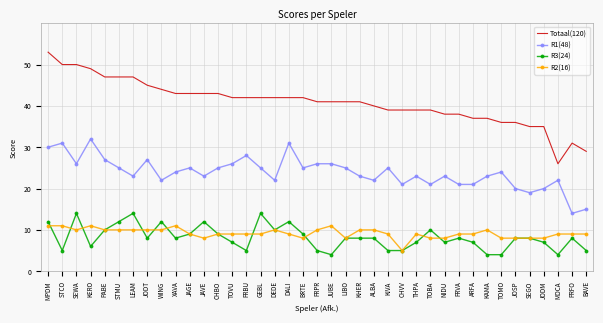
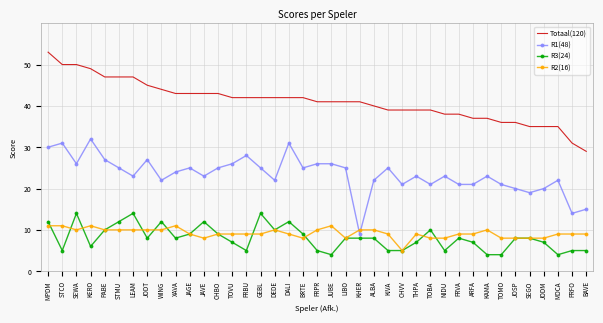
  {
    "Totaal(120)": {
      "MPDM": 53,
      "STCO": 50,
      "SEWA": 50,
      "KERO": 49,
      "PABE": 47,
      "STMU": 47,
      "LEAM": 47,
      "JODT": 45,
      "WING": 44,
      "XAVA": 43,
      "JAGE": 43,
      "JAVE": 43,
      "CHBO": 43,
      "TOVU": 42,
      "FRBU": 42,
      "GEBL": 42,
      "DEDE": 42,
      "DALI": 42,
      "BRTE": 42,
      "FRPR": 41,
      "JUBE": 41,
      "LIBO": 41,
      "KHER": 41,
      "ALBA": 40,
      "KIVA": 39,
      "CHVV": 39,
      "THPA": 39,
      "TOBA": 39,
      "NIDU": 38,
      "FRVA": 38,
      "ARFA": 37,
      "KAMA": 37,
      "TOMO": 36,
      "JOSP": 36,
      "SEGO": 35,
      "JODM": 35,
-     "MOCA": 26,
+     "MOCA": 35,
      "PRFO": 31,
      "BAVE": 29
    },
    "R1(48)": {
      "MPDM": 30,
      "STCO": 31,
      "SEWA": 26,
      "KERO": 32,
      "PABE": 27,
      "STMU": 25,
      "LEAM": 23,
      "JODT": 27,
      "WING": 22,
      "XAVA": 24,
      "JAGE": 25,
      "JAVE": 23,
      "CHBO": 25,
      "TOVU": 26,
      "FRBU": 28,
      "GEBL": 25,
      "DEDE": 22,
      "DALI": 31,
      "BRTE": 25,
      "FRPR": 26,
      "JUBE": 26,
      "LIBO": 25,
-     "KHER": 23,
+     "KHER": 9,
      "ALBA": 22,
      "KIVA": 25,
      "CHVV": 21,
      "THPA": 23,
      "TOBA": 21,
      "NIDU": 23,
      "FRVA": 21,
      "ARFA": 21,
      "KAMA": 23,
-     "TOMO": 24,
+     "TOMO": 21,
      "JOSP": 20,
      "SEGO": 19,
      "JODM": 20,
      "MOCA": 22,
      "PRFO": 14,
      "BAVE": 15
    },
    "R3(24)": {
      "MPDM": 12,
      "STCO": 5,
      "SEWA": 14,
      "KERO": 6,
      "STMU": 12,
      "LEAM": 14,
      "JODT": 8,
      "WING": 12,
      "XAVA": 8,
      "JAVE": 12,
      "TOVU": 7,
      "FRBU": 5,
      "GEBL": 14,
      "DALI": 12,
      "BRTE": 9,
      "FRPR": 5,
      "JUBE": 4,
      "KHER": 8,
      "ALBA": 8,
      "KIVA": 5,
      "THPA": 7,
      "TOBA": 10,
-     "NIDU": 7,
+     "NIDU": 5,
      "FRVA": 8,
      "ARFA": 7,
      "KAMA": 4,
      "TOMO": 4,
      "JODM": 7,
      "MOCA": 4,
-     "PRFO": 8,
+     "PRFO": 5,
      "BAVE": 5
    },
    "R2(16)": {
      "MPDM": 11,
      "STCO": 11,
      "SEWA": 10,
      "KERO": 11,
      "STMU": 10,
      "LEAM": 10,
      "JODT": 10,
      "WING": 10,
      "XAVA": 11,
      "JAVE": 8,
      "TOVU": 9,
      "FRBU": 9,
      "GEBL": 9,
      "DALI": 9,
      "BRTE": 8,
      "FRPR": 10,
      "JUBE": 11,
      "KHER": 10,
      "ALBA": 10,
      "KIVA": 9,
      "THPA": 9,
      "TOBA": 8,
      "NIDU": 8,
      "FRVA": 9,
      "ARFA": 9,
      "KAMA": 10,
      "TOMO": 8,
      "JODM": 8,
      "MOCA": 9,
      "PRFO": 9,
      "BAVE": 9
    }
  }
